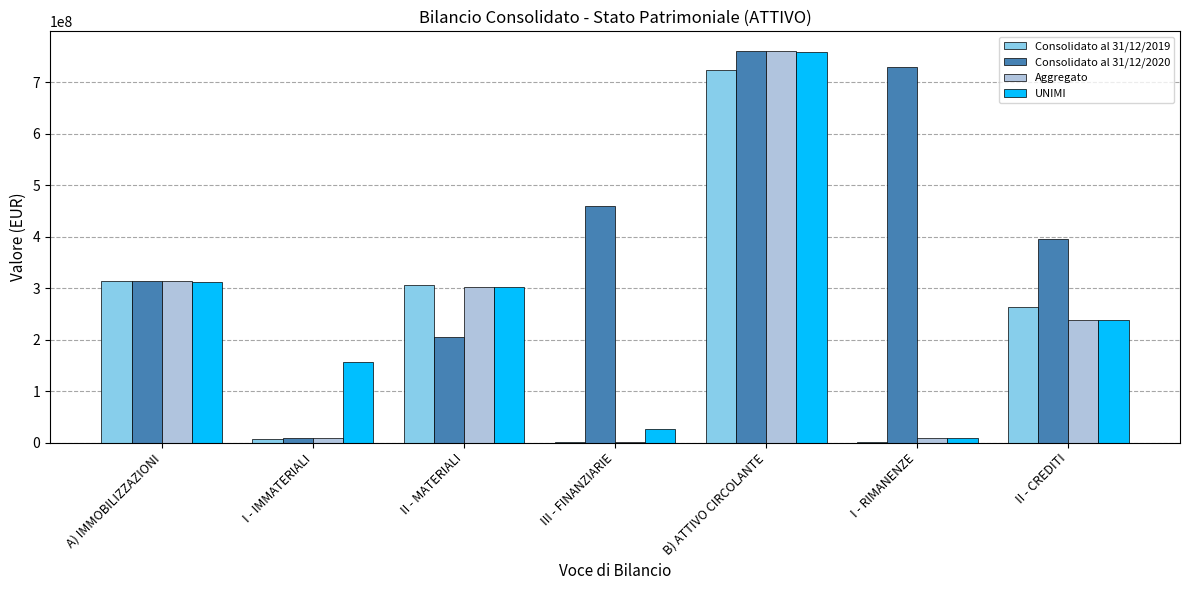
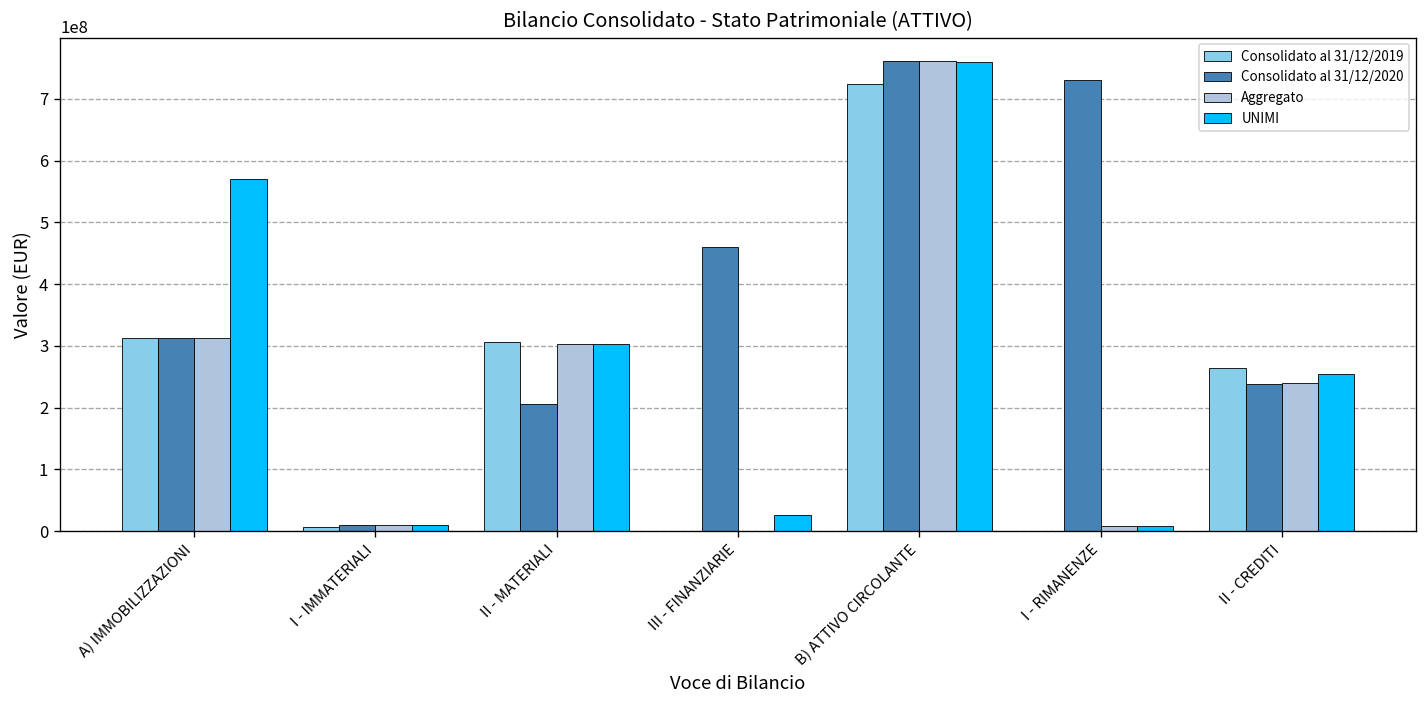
  {
    "Consolidato al 31/12/2020": {
      "A) IMMOBILIZZAZIONI": 310000000,
      "I - IMMATERIALI": 10000000,
      "II - MATERIALI": 210000000,
      "III - FINANZIARIE": 460000000,
      "B) ATTIVO CIRCOLANTE": 760000000,
      "I - RIMANENZE": 730000000,
-     "II - CREDITI": 400000000
+     "II - CREDITI": 240000000
    },
    "UNIMI": {
-     "A) IMMOBILIZZAZIONI": 310000000,
-     "I - IMMATERIALI": 160000000,
+     "A) IMMOBILIZZAZIONI": 570000000,
+     "I - IMMATERIALI": 10000000,
      "II - MATERIALI": 300000000,
      "III - FINANZIARIE": 30000000,
      "B) ATTIVO CIRCOLANTE": 760000000,
      "I - RIMANENZE": 10000000,
-     "II - CREDITI": 240000000
+     "II - CREDITI": 250000000
    }
  }
